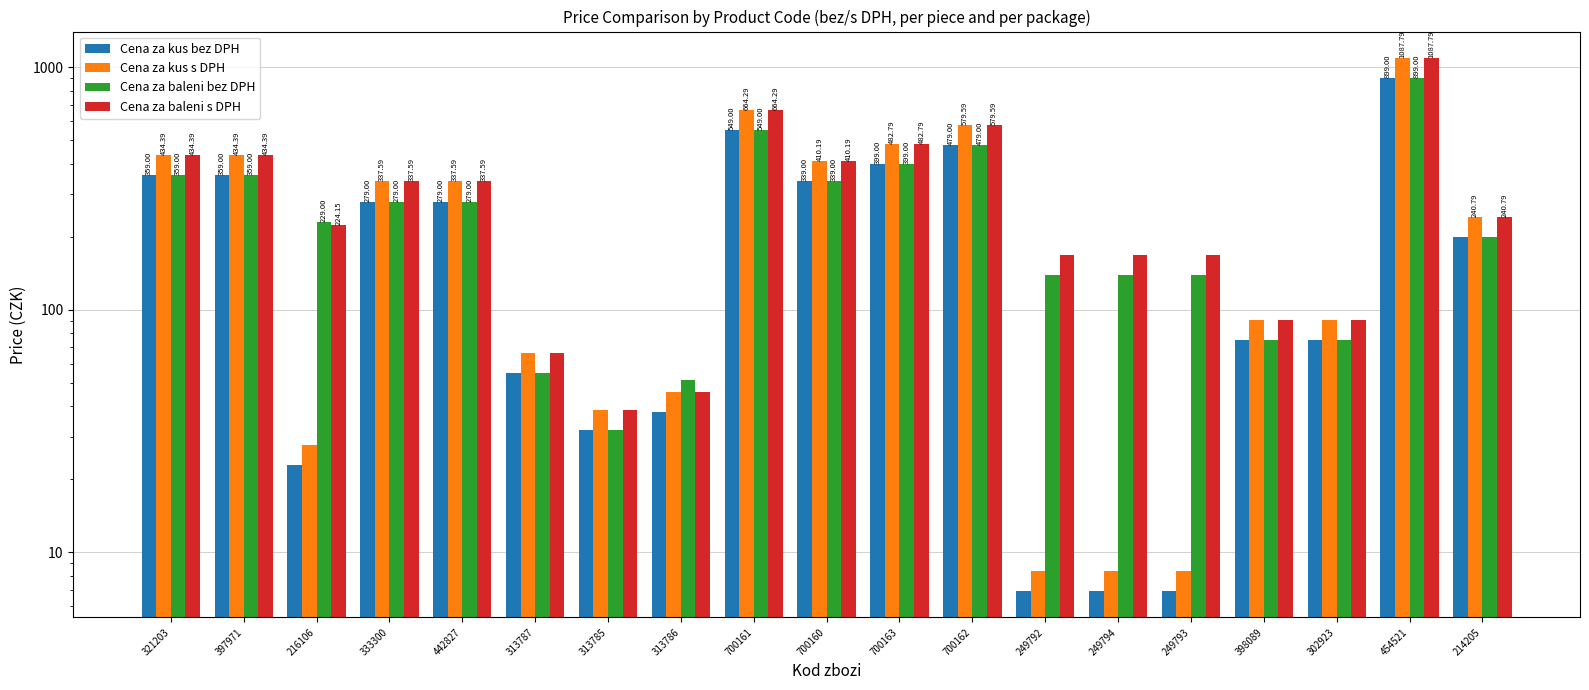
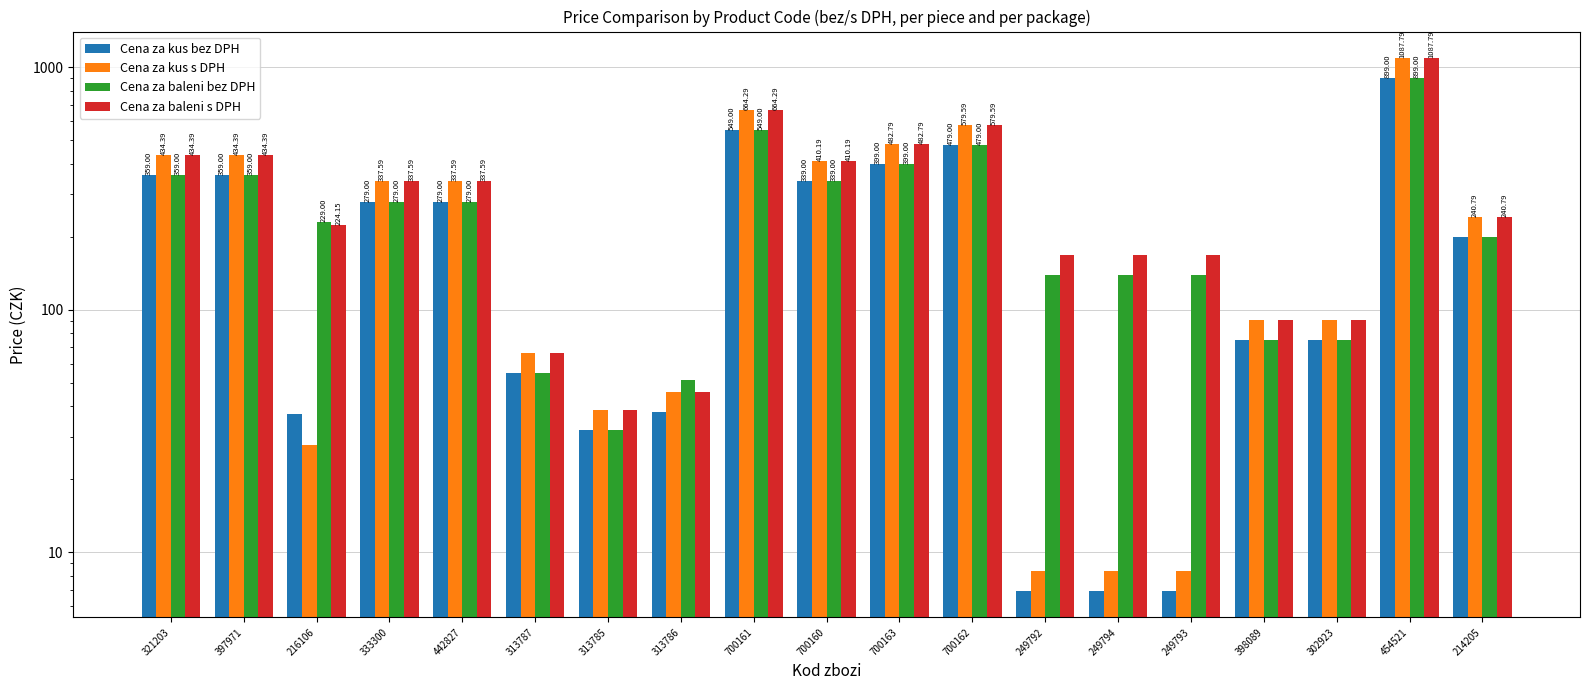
  {
    "Cena za kus bez DPH": {
-     "216106": 23,
+     "216106": 37,
      "313787": 55,
      "313785": 32,
      "313786": 38,
      "249792": 7,
      "249794": 7,
      "249793": 7,
      "398089": 75,
      "302923": 75,
      "214205": 200
    },
    "Cena za kus s DPH": {
      "321203": 434.39,
      "397971": 434.39,
      "333300": 337.59,
      "442827": 337.59,
      "700161": 664.29,
      "700160": 410.19,
      "700163": 482.79,
      "700162": 579.59,
      "454521": 1087.79,
      "214205": 240.79
    },
    "Cena za baleni bez DPH": {
      "321203": 359.00,
      "397971": 359.00,
      "216106": 229.00,
      "333300": 279.00,
      "442827": 279.00,
      "700161": 549.00,
      "700160": 339.00,
      "700163": 399.00,
      "700162": 479.00,
      "454521": 899.00
    },
    "Cena za baleni s DPH": {
      "321203": 434.39,
      "397971": 434.39,
      "216106": 224.15,
      "333300": 337.59,
      "442827": 337.59,
      "700161": 664.29,
      "700160": 410.19,
      "700163": 482.79,
      "700162": 579.59,
      "454521": 1087.79,
      "214205": 240.79
    }
  }
